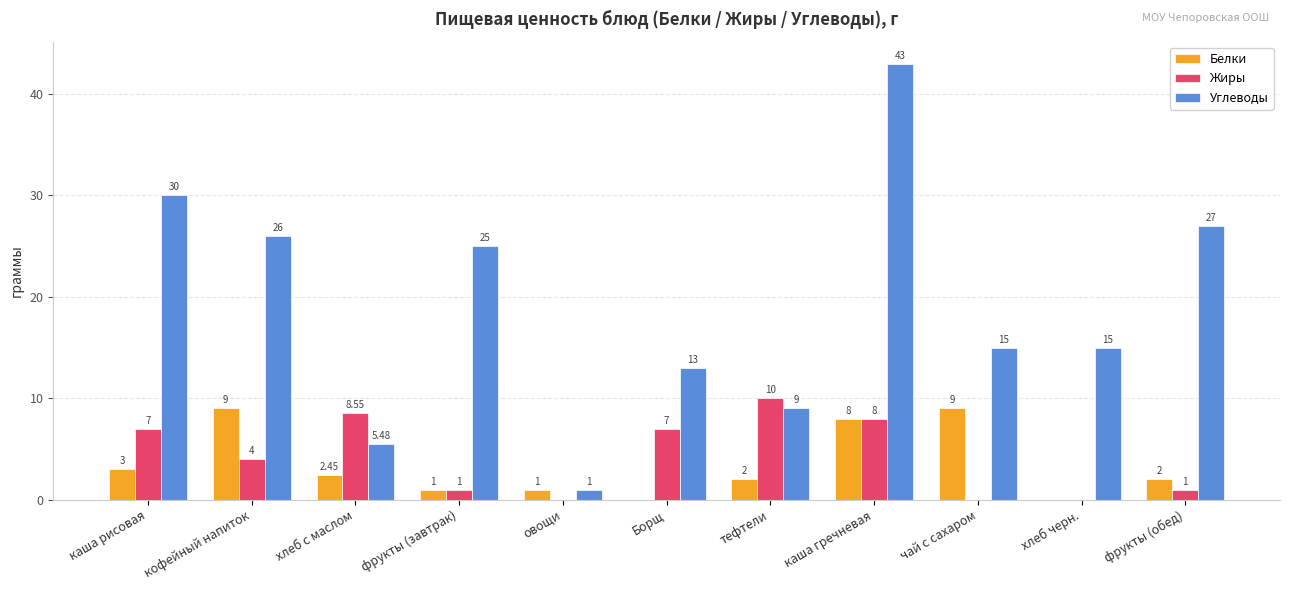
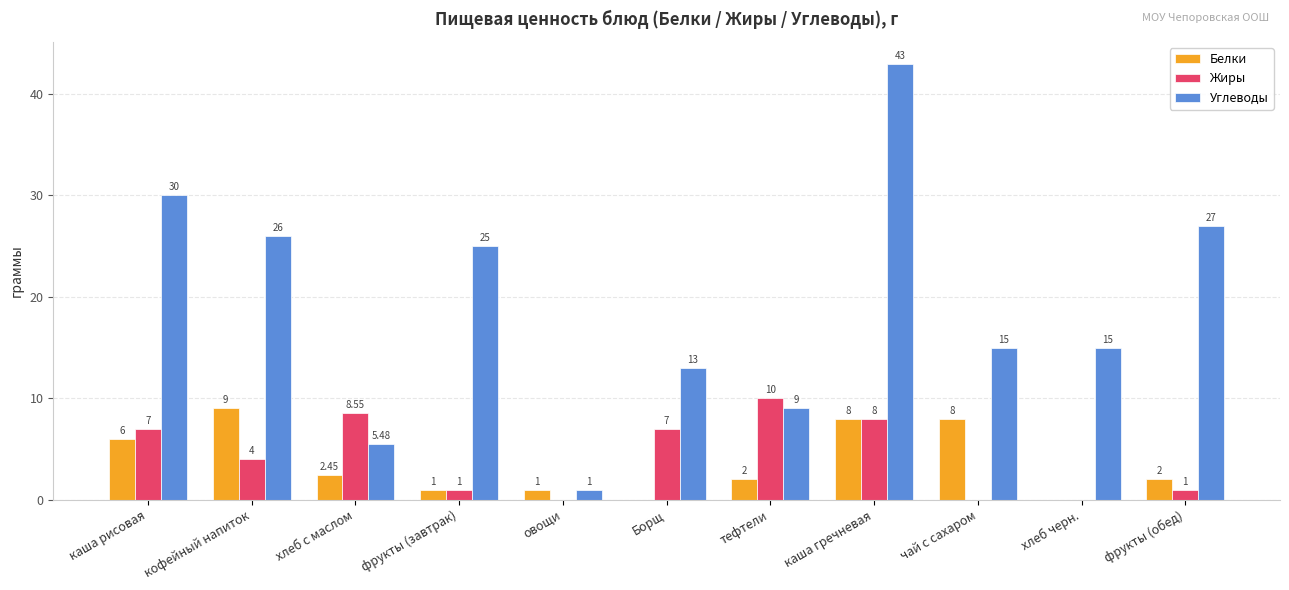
  {
    "Белки": {
-     "каша рисовая": 3,
+     "каша рисовая": 6,
      "кофейный напиток": 9,
      "хлеб с маслом": 2.45,
      "фрукты (завтрак)": 1,
      "овощи": 1,
      "тефтели": 2,
      "каша гречневая": 8,
-     "чай с сахаром": 9,
+     "чай с сахаром": 8,
      "фрукты (обед)": 2
    },
    "Жиры": {
      "каша рисовая": 7,
      "кофейный напиток": 4,
      "хлеб с маслом": 8.55,
      "фрукты (завтрак)": 1,
      "Борщ": 7,
      "тефтели": 10,
      "каша гречневая": 8,
      "фрукты (обед)": 1
    },
    "Углеводы": {
      "каша рисовая": 30,
      "кофейный напиток": 26,
      "хлеб с маслом": 5.48,
      "фрукты (завтрак)": 25,
      "овощи": 1,
      "Борщ": 13,
      "тефтели": 9,
      "каша гречневая": 43,
      "чай с сахаром": 15,
      "хлеб черн.": 15,
      "фрукты (обед)": 27
    }
  }
